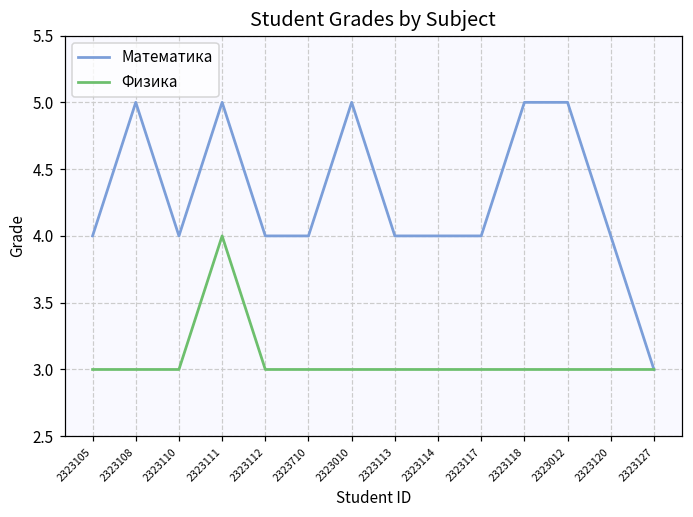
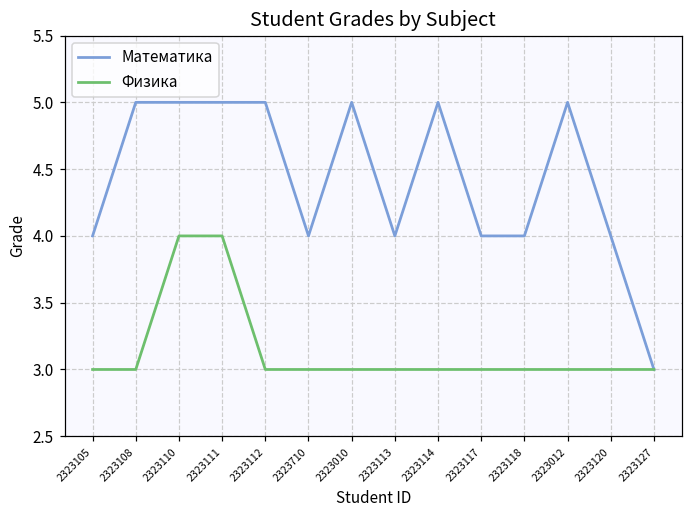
  {
    "Математика": {
      "2323105": 4,
      "2323108": 5,
-     "2323110": 4,
+     "2323110": 5,
      "2323111": 5,
-     "2323112": 4,
+     "2323112": 5,
      "2323710": 4,
      "2323010": 5,
      "2323113": 4,
-     "2323114": 4,
+     "2323114": 5,
      "2323117": 4,
-     "2323118": 5,
+     "2323118": 4,
      "2323012": 5,
      "2323120": 4
    },
    "Физика": {
      "2323105": 3,
      "2323108": 3,
-     "2323110": 3,
+     "2323110": 4,
      "2323111": 4,
      "2323112": 3,
      "2323710": 3,
      "2323010": 3,
      "2323113": 3,
      "2323114": 3,
      "2323117": 3,
      "2323118": 3,
      "2323012": 3,
      "2323120": 3
    }
  }
